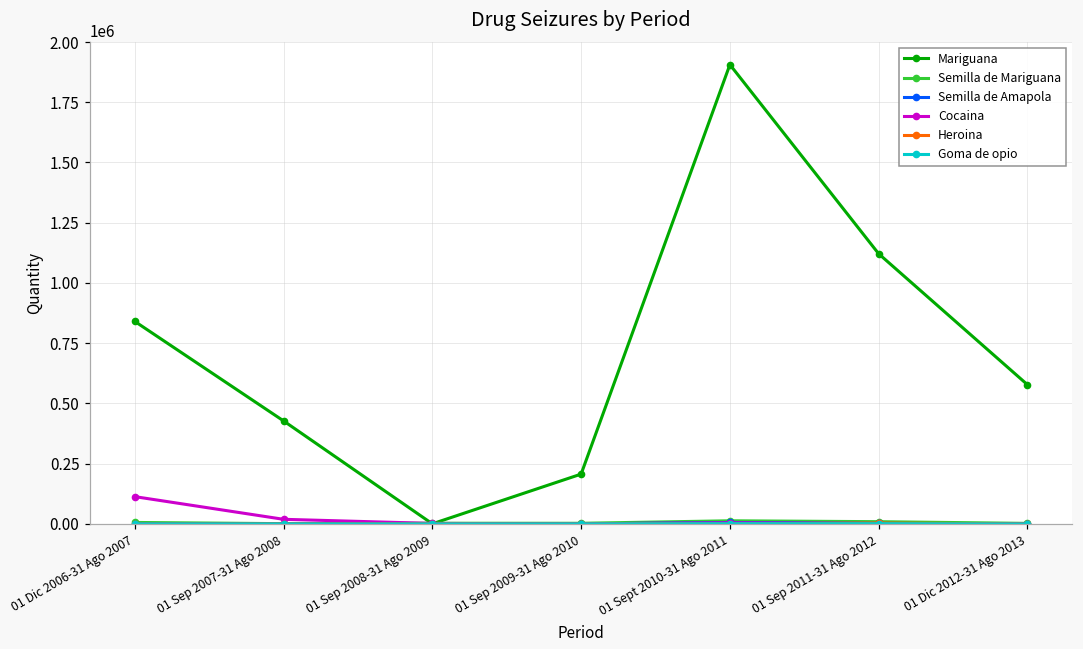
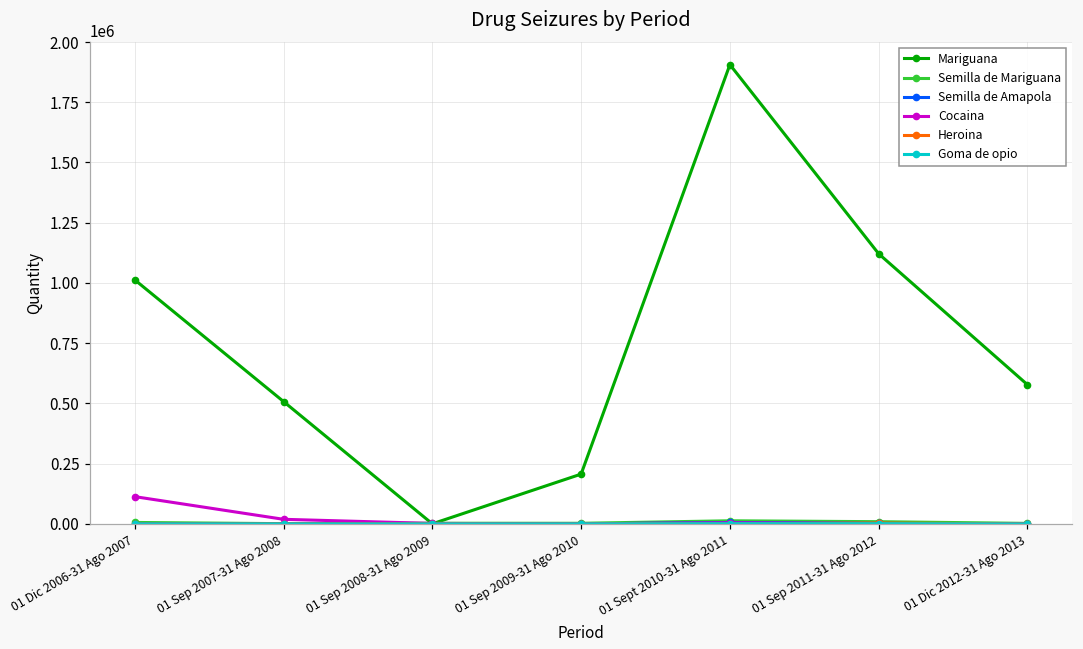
  {
    "Mariguana": {
-     "01 Dic 2006-31 Ago 2007": 840000,
-     "01 Sep 2007-31 Ago 2008": 430000,
+     "01 Dic 2006-31 Ago 2007": 1010000,
+     "01 Sep 2007-31 Ago 2008": 510000,
      "01 Sep 2009-31 Ago 2010": 210000,
      "01 Sept 2010-31 Ago 2011": 1910000,
      "01 Sep 2011-31 Ago 2012": 1120000,
      "01 Dic 2012-31 Ago 2013": 580000
    },
    "Cocaina": {
      "01 Dic 2006-31 Ago 2007": 110000,
      "01 Sep 2007-31 Ago 2008": 20000
    }
  }
